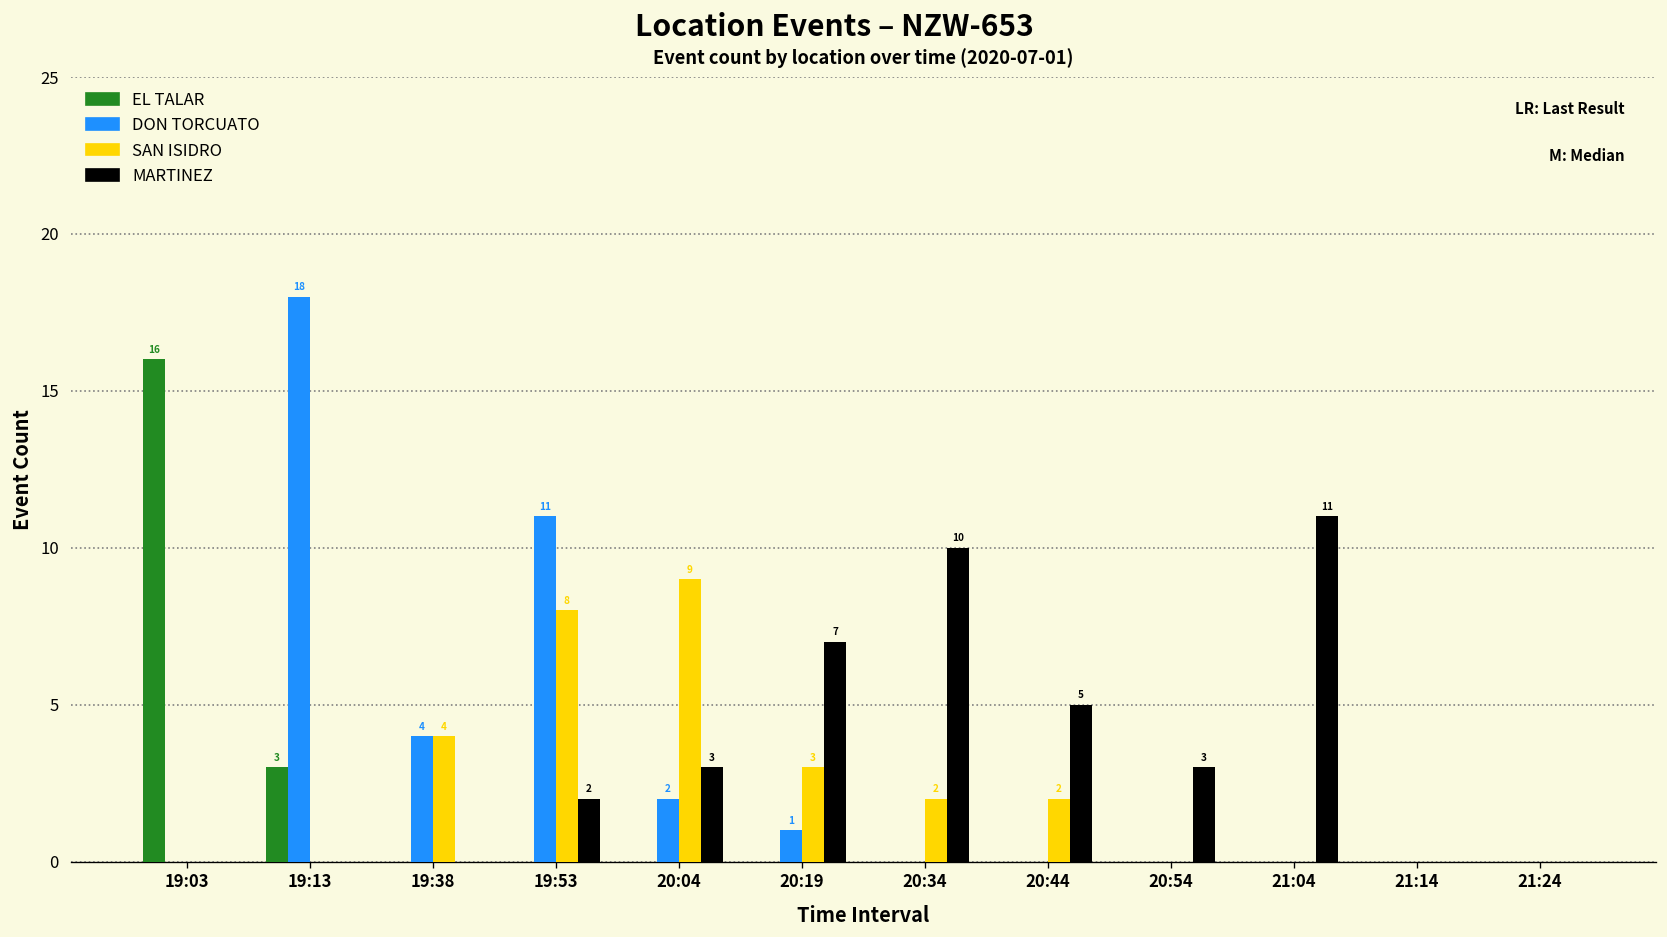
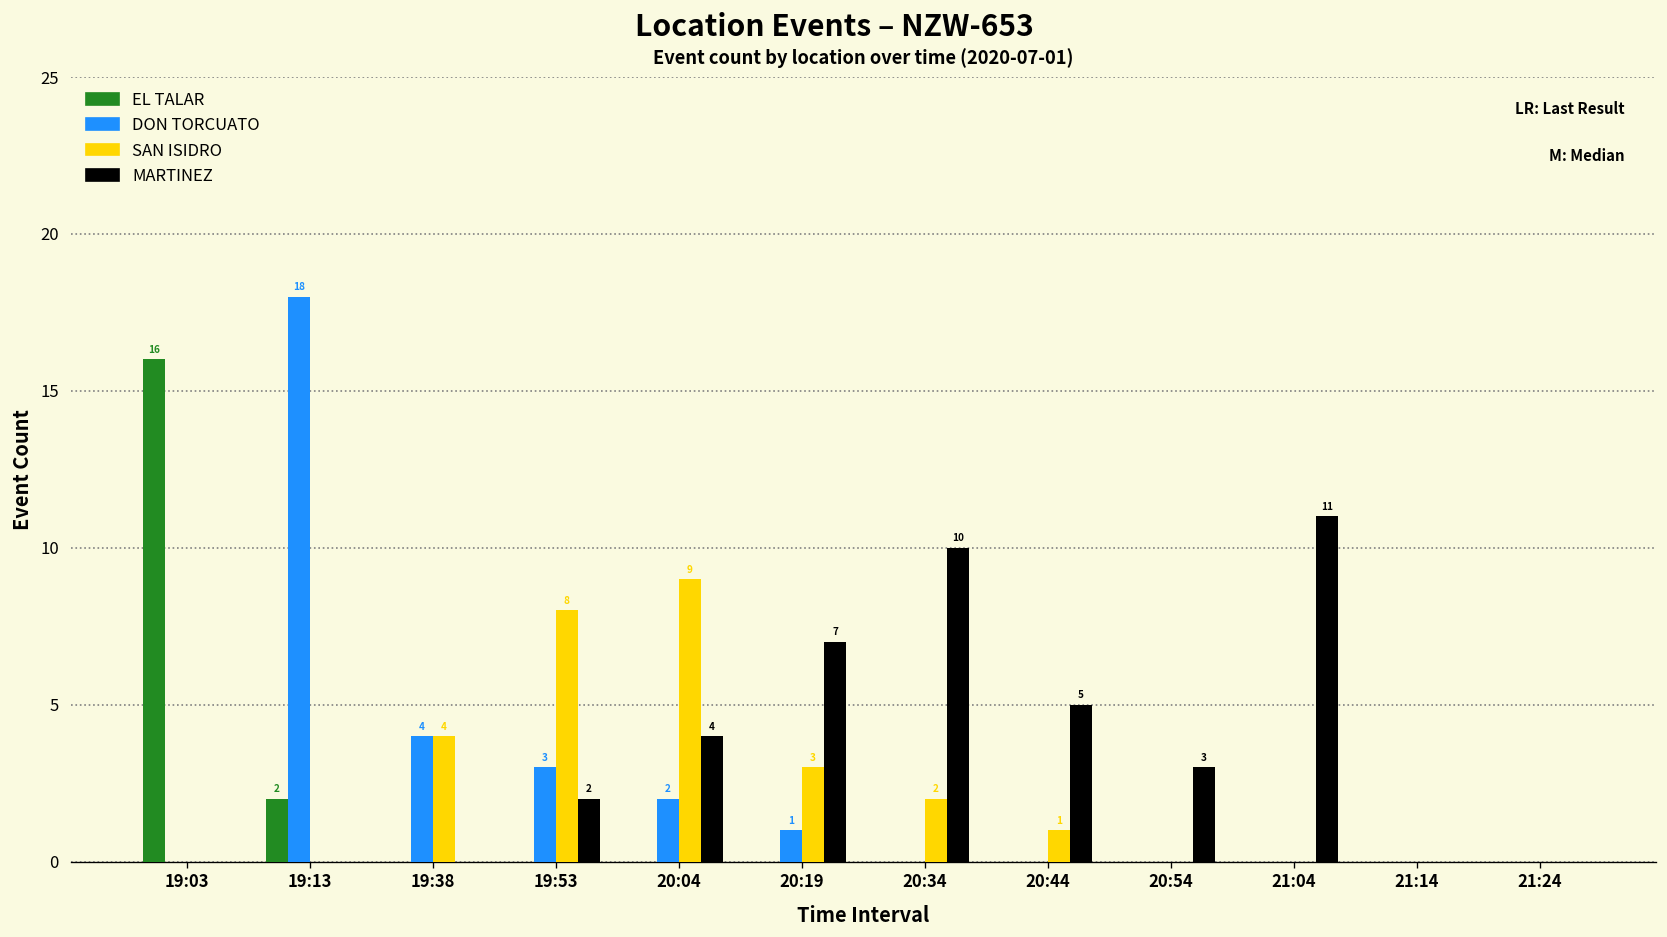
  {
    "EL TALAR": {
      "19:03": 16,
-     "19:13": 3
+     "19:13": 2
    },
    "DON TORCUATO": {
      "19:13": 18,
      "19:38": 4,
-     "19:53": 11,
+     "19:53": 3,
      "20:04": 2,
      "20:19": 1
    },
    "SAN ISIDRO": {
      "19:38": 4,
      "19:53": 8,
      "20:04": 9,
      "20:19": 3,
      "20:34": 2,
-     "20:44": 2
+     "20:44": 1
    },
    "MARTINEZ": {
      "19:53": 2,
-     "20:04": 3,
+     "20:04": 4,
      "20:19": 7,
      "20:34": 10,
      "20:44": 5,
      "20:54": 3,
      "21:04": 11
    }
  }
